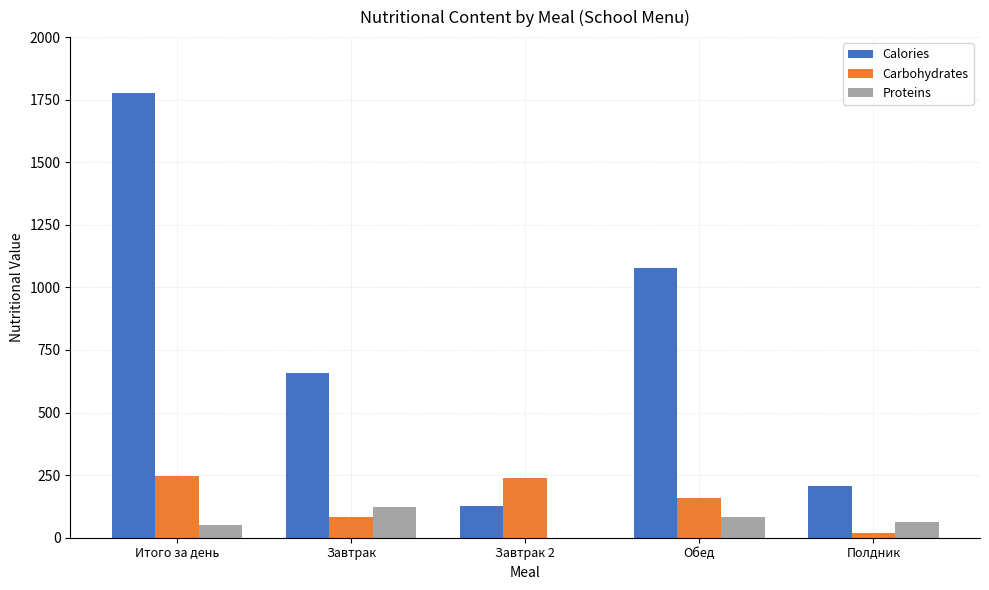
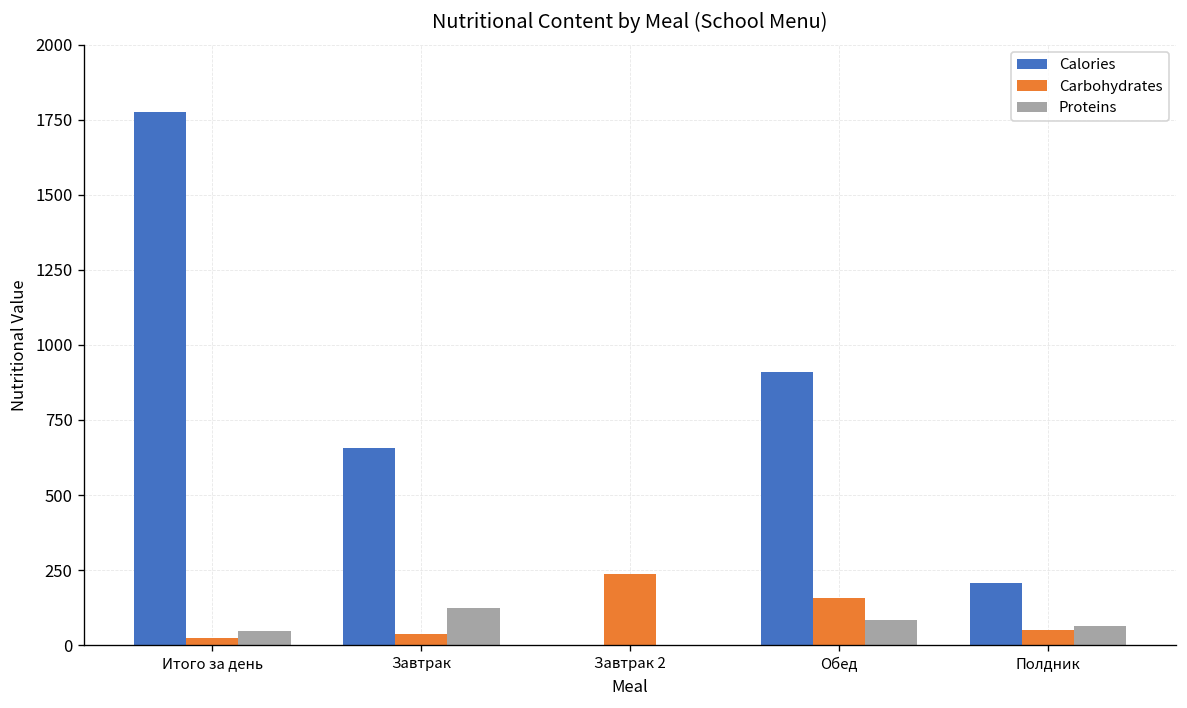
  {
    "Calories": {
      "Итого за день": 1780,
      "Завтрак": 660,
-     "Завтрак 2": 130,
-     "Обед": 1080,
+     "Завтрак 2": 0,
+     "Обед": 910,
      "Полдник": 210
    },
    "Carbohydrates": {
-     "Итого за день": 250,
-     "Завтрак": 80,
+     "Итого за день": 20,
+     "Завтрак": 40,
      "Завтрак 2": 240,
      "Обед": 160,
-     "Полдник": 20
+     "Полдник": 50
    },
    "Proteins": {
      "Итого за день": 50,
      "Завтрак": 120,
      "Завтрак 2": 0,
      "Обед": 80,
      "Полдник": 60
    }
  }
